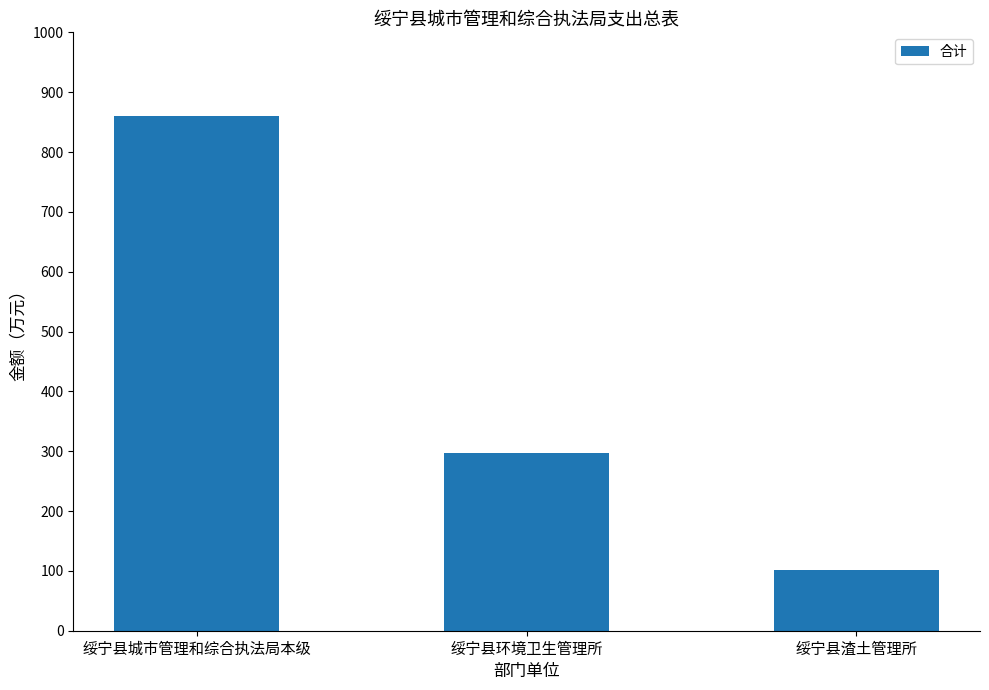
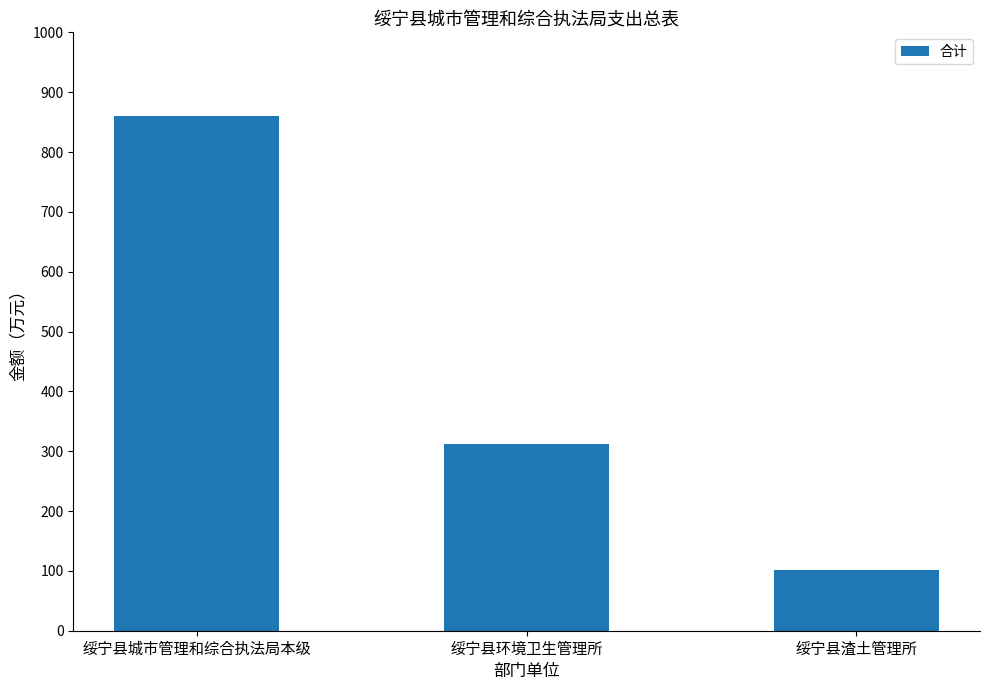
  {
    "绥宁县城市管理和综合执法局本级": 860,
-   "绥宁县环境卫生管理所": 300,
+   "绥宁县环境卫生管理所": 310,
    "绥宁县渣土管理所": 100
  }
